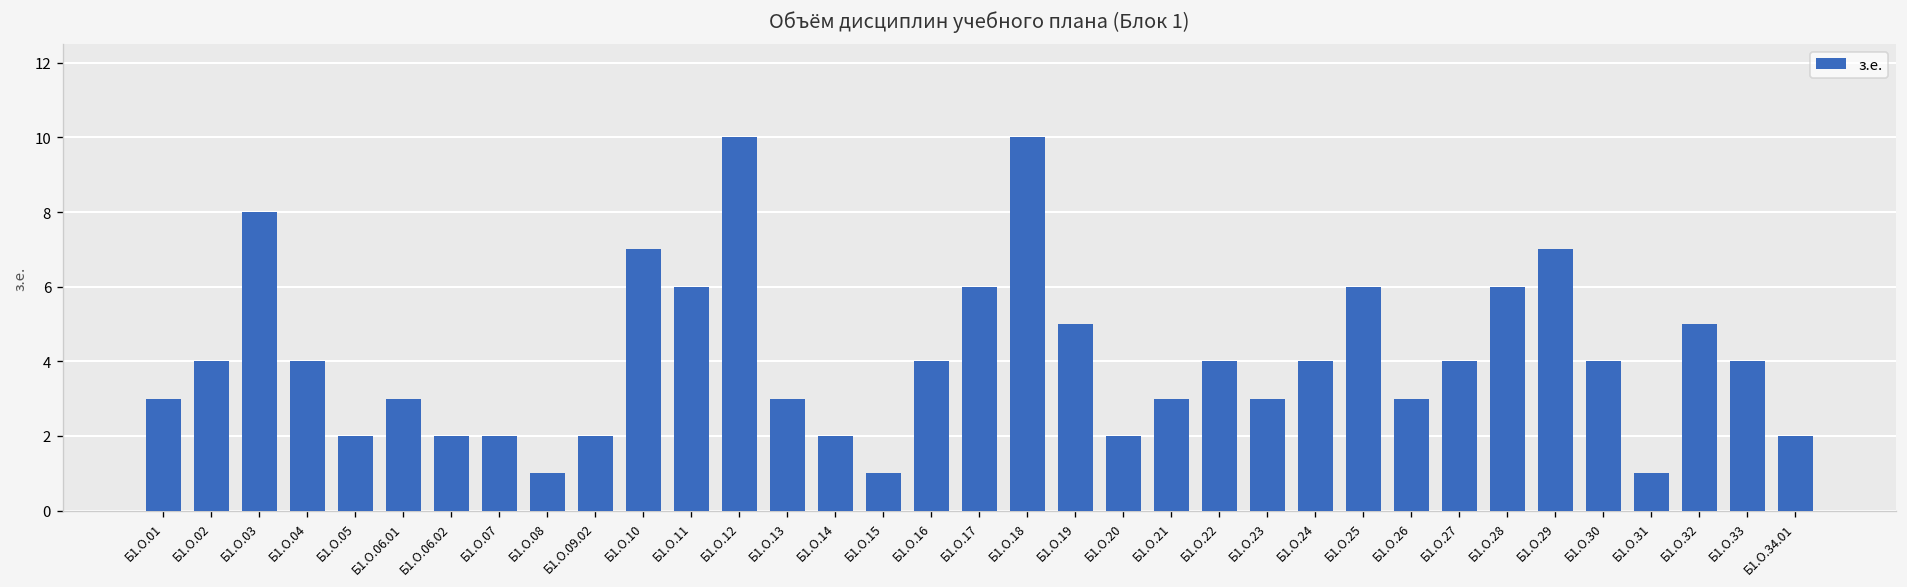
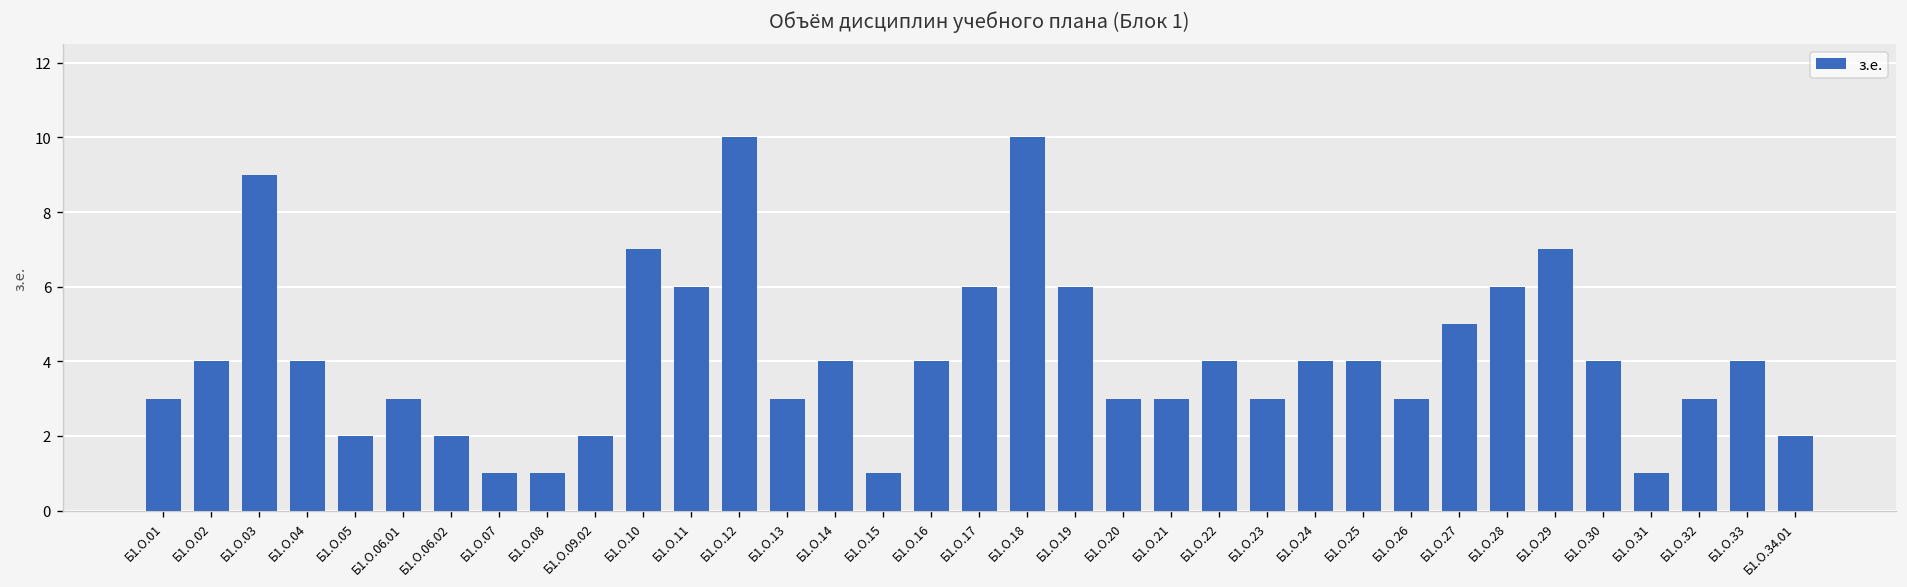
  {
    "Б1.О.01": 3,
    "Б1.О.02": 4,
-   "Б1.О.03": 8,
+   "Б1.О.03": 9,
    "Б1.О.04": 4,
    "Б1.О.05": 2,
    "Б1.О.06.01": 3,
    "Б1.О.06.02": 2,
-   "Б1.О.07": 2,
+   "Б1.О.07": 1,
    "Б1.О.08": 1,
    "Б1.О.09.02": 2,
    "Б1.О.10": 7,
    "Б1.О.11": 6,
    "Б1.О.12": 10,
    "Б1.О.13": 3,
-   "Б1.О.14": 2,
+   "Б1.О.14": 4,
    "Б1.О.15": 1,
    "Б1.О.16": 4,
    "Б1.О.17": 6,
    "Б1.О.18": 10,
-   "Б1.О.19": 5,
-   "Б1.О.20": 2,
+   "Б1.О.19": 6,
+   "Б1.О.20": 3,
    "Б1.О.21": 3,
    "Б1.О.22": 4,
    "Б1.О.23": 3,
    "Б1.О.24": 4,
-   "Б1.О.25": 6,
+   "Б1.О.25": 4,
    "Б1.О.26": 3,
-   "Б1.О.27": 4,
+   "Б1.О.27": 5,
    "Б1.О.28": 6,
    "Б1.О.29": 7,
    "Б1.О.30": 4,
    "Б1.О.31": 1,
-   "Б1.О.32": 5,
+   "Б1.О.32": 3,
    "Б1.О.33": 4,
    "Б1.О.34.01": 2
  }
